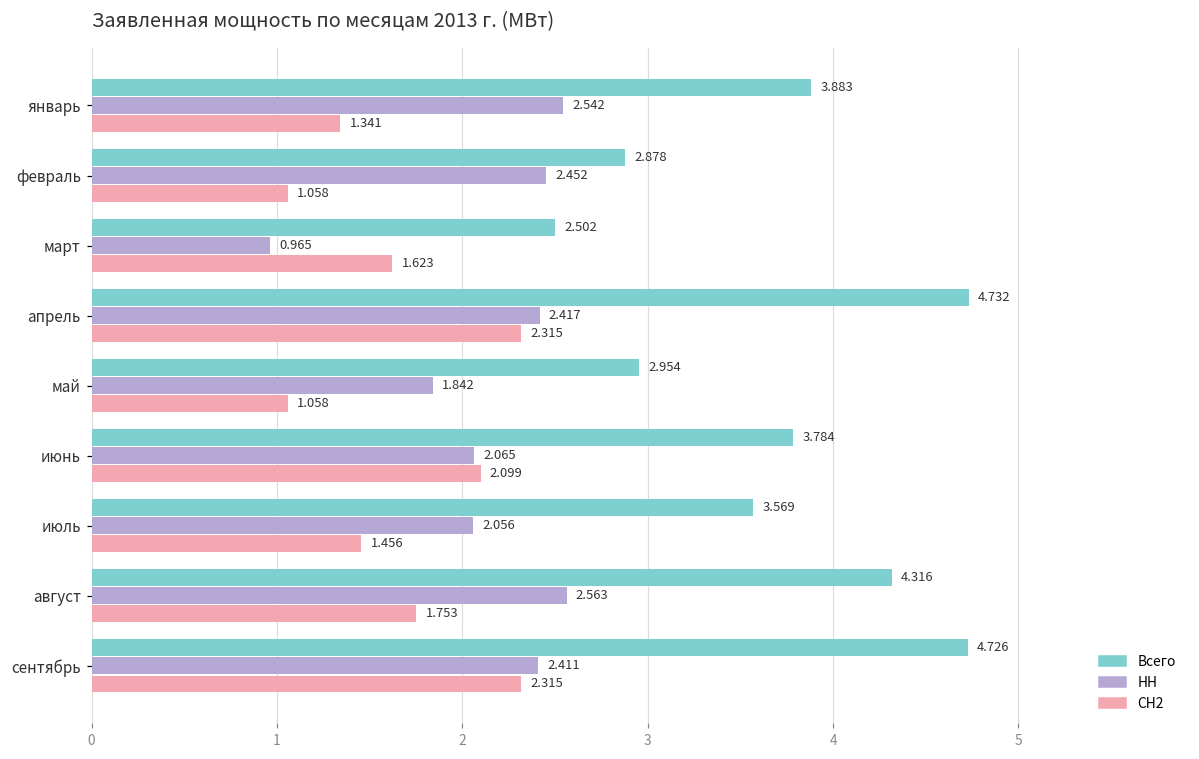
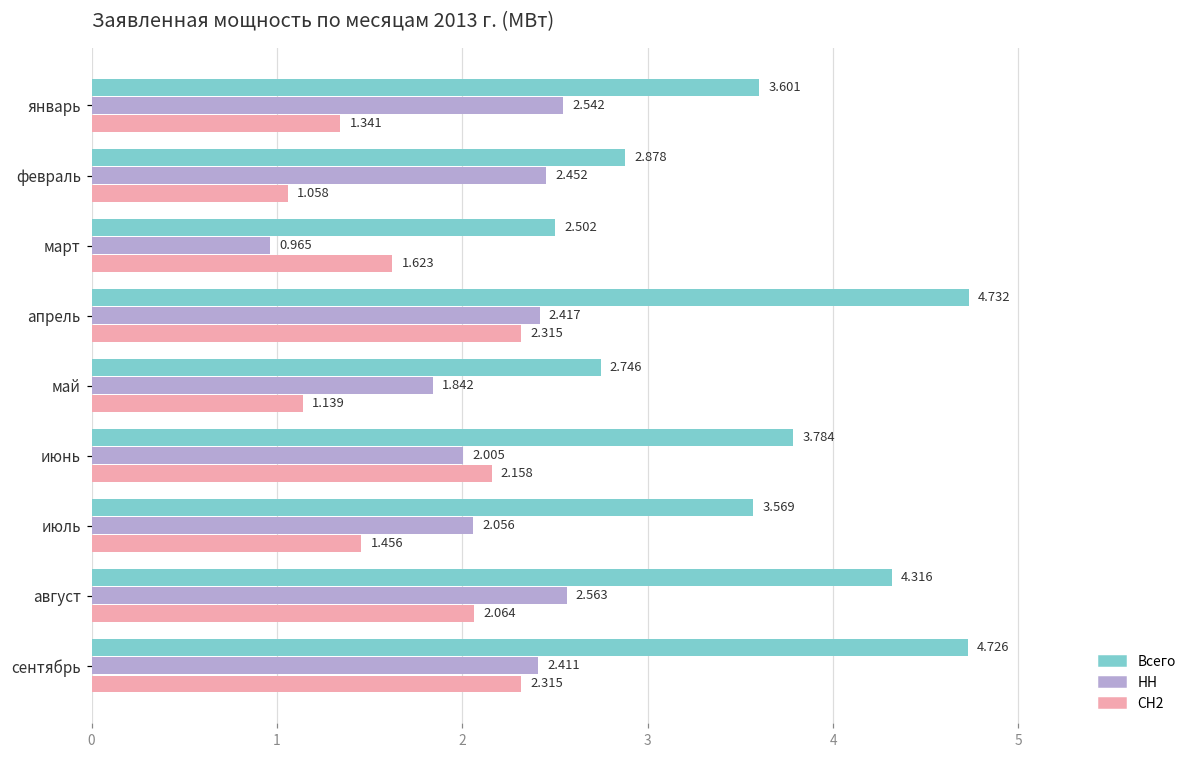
  {
    "Всего": {
-     "январь": 3.883,
+     "январь": 3.601,
      "февраль": 2.878,
      "март": 2.502,
      "апрель": 4.732,
-     "май": 2.954,
+     "май": 2.746,
      "июнь": 3.784,
      "июль": 3.569,
      "август": 4.316,
      "сентябрь": 4.726
    },
    "НН": {
      "январь": 2.542,
      "февраль": 2.452,
      "март": 0.965,
      "апрель": 2.417,
      "май": 1.842,
-     "июнь": 2.065,
+     "июнь": 2.005,
      "июль": 2.056,
      "август": 2.563,
      "сентябрь": 2.411
    },
    "СН2": {
      "январь": 1.341,
      "февраль": 1.058,
      "март": 1.623,
      "апрель": 2.315,
-     "май": 1.058,
-     "июнь": 2.099,
+     "май": 1.139,
+     "июнь": 2.158,
      "июль": 1.456,
-     "август": 1.753,
+     "август": 2.064,
      "сентябрь": 2.315
    }
  }
